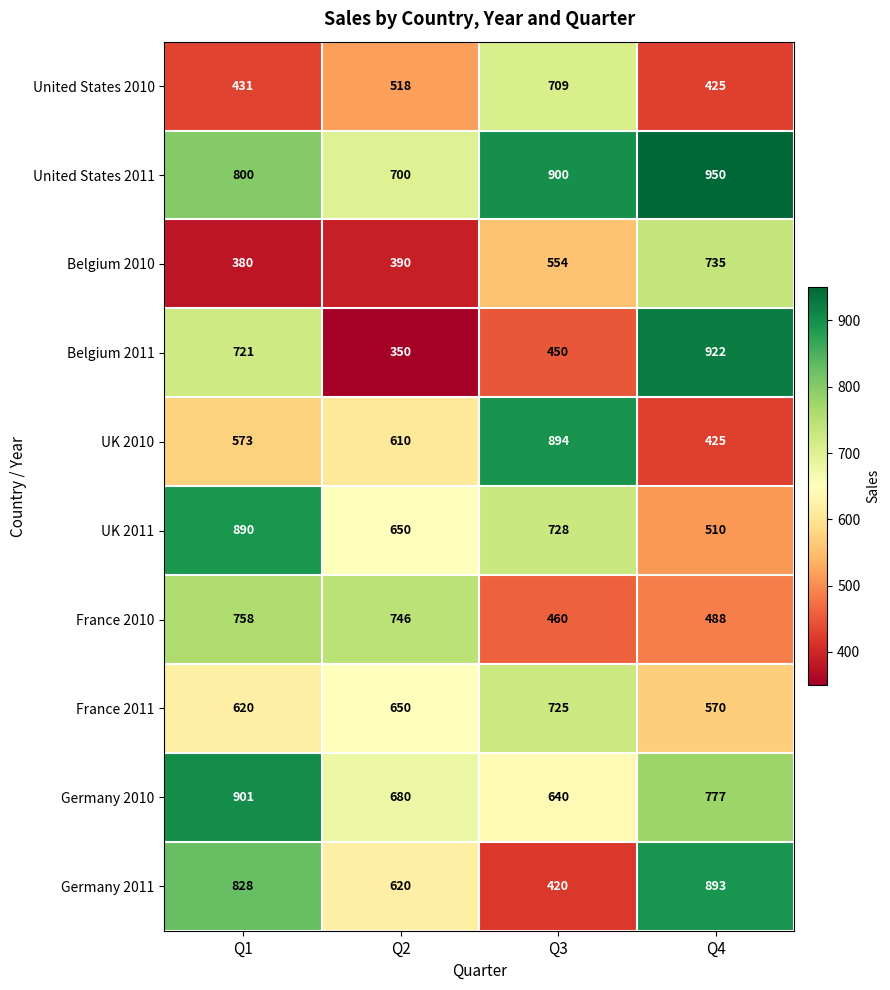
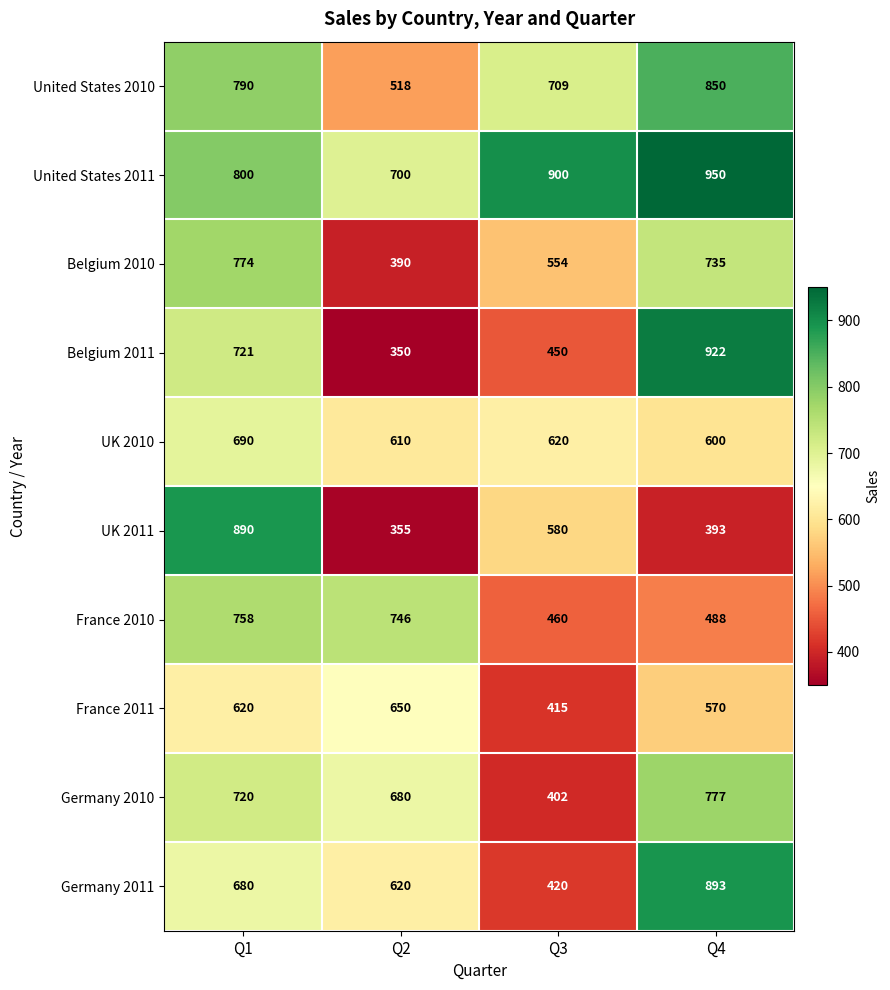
  {
    "United States 2010": {
-     "Q1": 431,
+     "Q1": 790,
      "Q2": 518,
      "Q3": 709,
-     "Q4": 425
+     "Q4": 850
    },
    "United States 2011": {
      "Q1": 800,
      "Q2": 700,
      "Q3": 900,
      "Q4": 950
    },
    "Belgium 2010": {
-     "Q1": 380,
+     "Q1": 774,
      "Q2": 390,
      "Q3": 554,
      "Q4": 735
    },
    "Belgium 2011": {
      "Q1": 721,
      "Q2": 350,
      "Q3": 450,
      "Q4": 922
    },
    "UK 2010": {
-     "Q1": 573,
+     "Q1": 690,
      "Q2": 610,
-     "Q3": 894,
-     "Q4": 425
+     "Q3": 620,
+     "Q4": 600
    },
    "UK 2011": {
      "Q1": 890,
-     "Q2": 650,
-     "Q3": 728,
-     "Q4": 510
+     "Q2": 355,
+     "Q3": 580,
+     "Q4": 393
    },
    "France 2010": {
      "Q1": 758,
      "Q2": 746,
      "Q3": 460,
      "Q4": 488
    },
    "France 2011": {
      "Q1": 620,
      "Q2": 650,
-     "Q3": 725,
+     "Q3": 415,
      "Q4": 570
    },
    "Germany 2010": {
-     "Q1": 901,
+     "Q1": 720,
      "Q2": 680,
-     "Q3": 640,
+     "Q3": 402,
      "Q4": 777
    },
    "Germany 2011": {
-     "Q1": 828,
+     "Q1": 680,
      "Q2": 620,
      "Q3": 420,
      "Q4": 893
    }
  }
